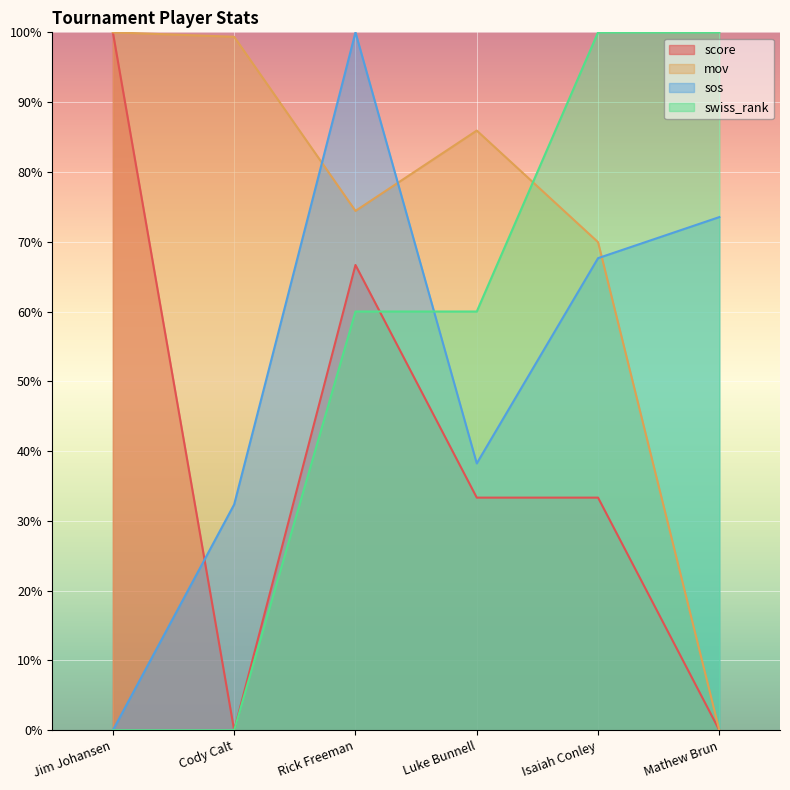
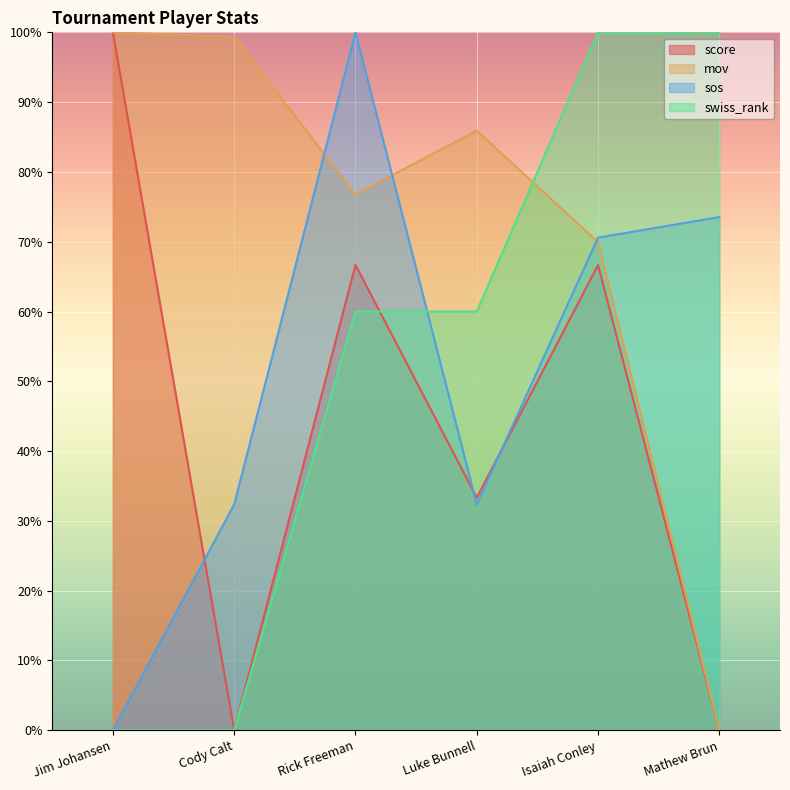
  {
    "score": {
      "Rick Freeman": "67%",
      "Luke Bunnell": "33%",
-     "Isaiah Conley": "33%"
+     "Isaiah Conley": "67%"
    },
    "mov": {
      "Cody Calt": "99%",
-     "Rick Freeman": "74%",
+     "Rick Freeman": "77%",
      "Luke Bunnell": "86%",
      "Isaiah Conley": "70%"
    },
    "sos": {
      "Cody Calt": "32%",
      "Rick Freeman": "100%",
-     "Luke Bunnell": "38%",
-     "Isaiah Conley": "68%",
+     "Luke Bunnell": "32%",
+     "Isaiah Conley": "71%",
      "Mathew Brun": "74%"
    },
    "swiss_rank": {
      "Rick Freeman": "60%",
      "Luke Bunnell": "60%",
      "Isaiah Conley": "100%",
      "Mathew Brun": "100%"
    }
  }
